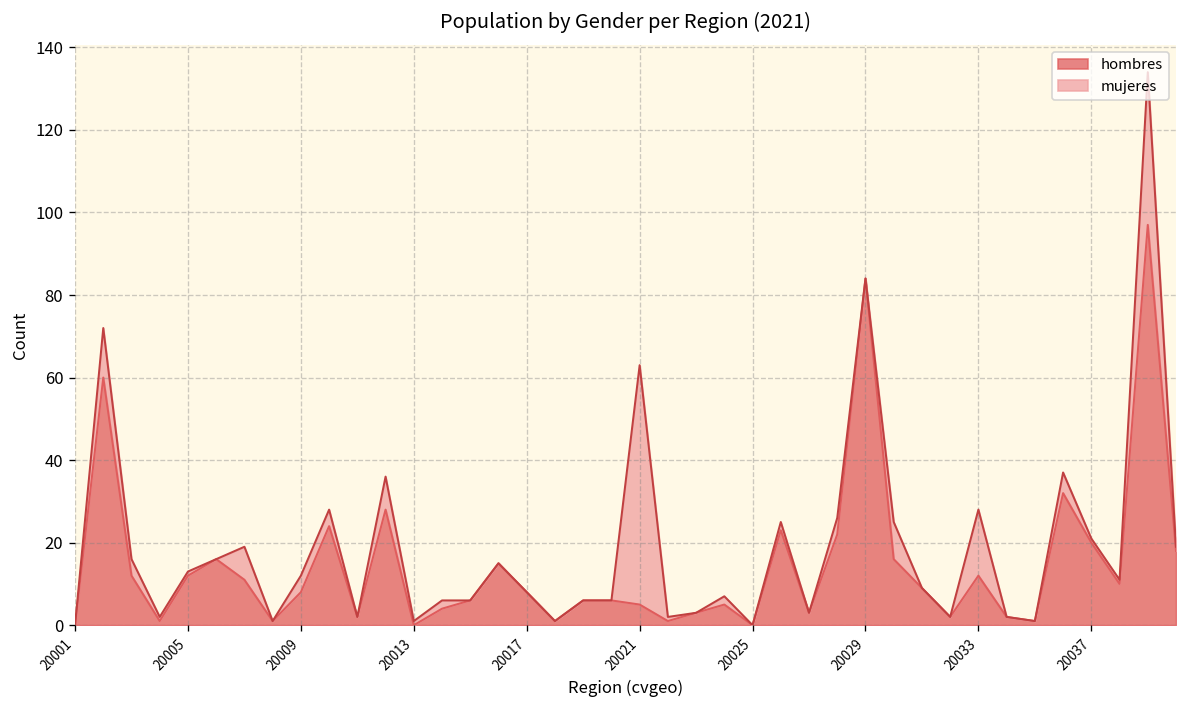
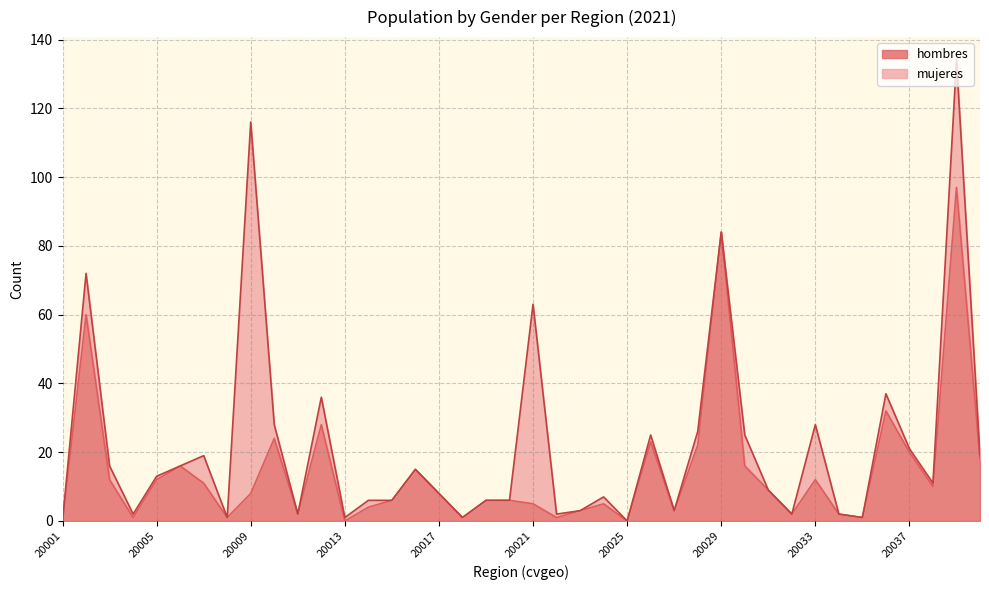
  {
    "hombres": {
      "20005": 12,
      "20009": 8,
      "20013": 0,
      "20021": 5,
      "20033": 12,
      "20037": 20
    },
    "mujeres": {
      "20005": 1,
-     "20009": 4,
+     "20009": 108,
      "20013": 1,
      "20021": 58,
      "20033": 16,
      "20037": 1
    }
  }
